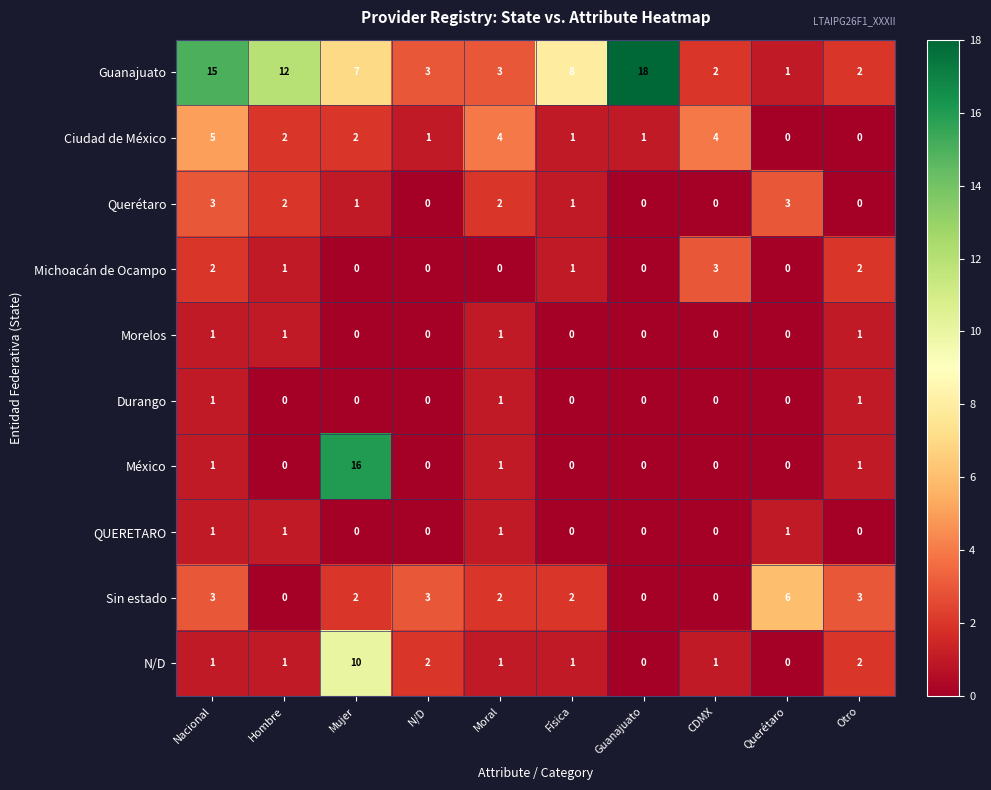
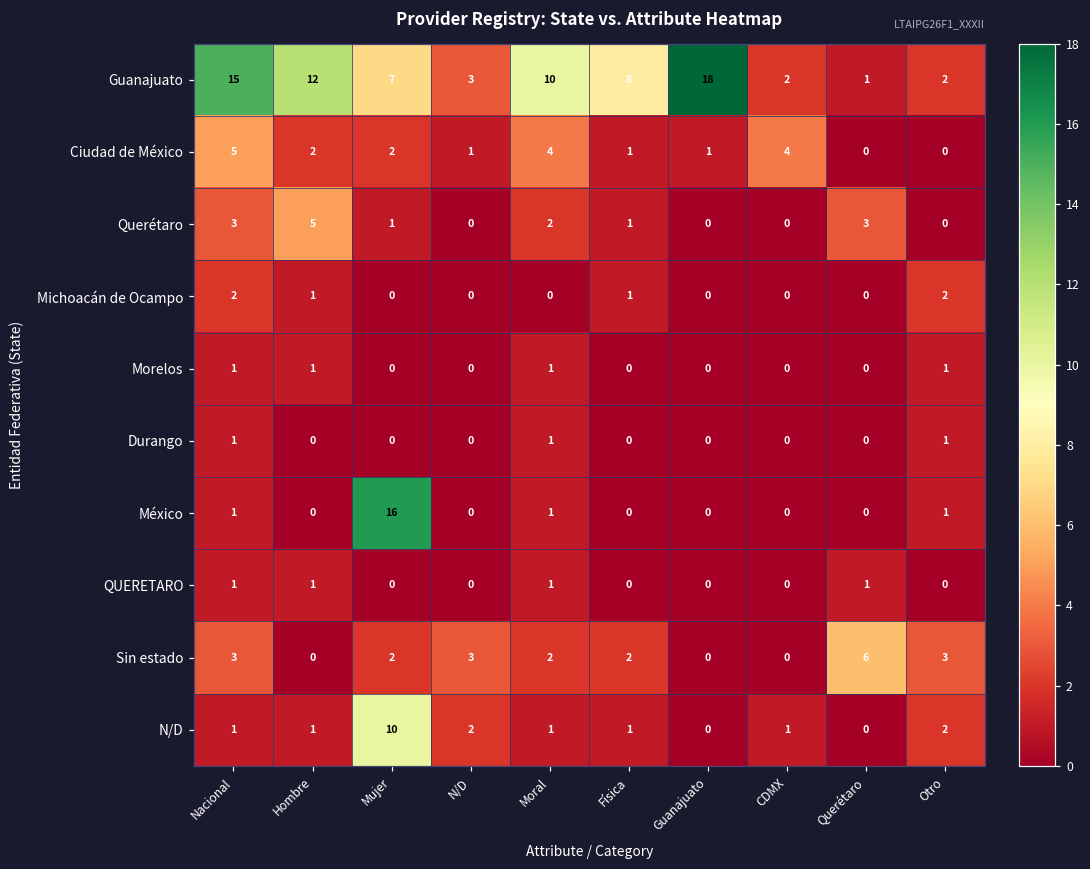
  {
    "Guanajuato": {
      "Nacional": 15,
      "Hombre": 12,
      "Mujer": 7,
      "N/D": 3,
-     "Moral": 3,
+     "Moral": 10,
      "Física": 8,
      "Guanajuato": 18,
      "CDMX": 2,
      "Querétaro": 1,
      "Otro": 2
    },
    "Ciudad de México": {
      "Nacional": 5,
      "Hombre": 2,
      "Mujer": 2,
      "N/D": 1,
      "Moral": 4,
      "Física": 1,
      "Guanajuato": 1,
      "CDMX": 4,
      "Querétaro": 0,
      "Otro": 0
    },
    "Querétaro": {
      "Nacional": 3,
-     "Hombre": 2,
+     "Hombre": 5,
      "Mujer": 1,
      "N/D": 0,
      "Moral": 2,
      "Física": 1,
      "Guanajuato": 0,
      "CDMX": 0,
      "Querétaro": 3,
      "Otro": 0
    },
    "Michoacán de Ocampo": {
      "Nacional": 2,
      "Hombre": 1,
      "Mujer": 0,
      "N/D": 0,
      "Moral": 0,
      "Física": 1,
      "Guanajuato": 0,
-     "CDMX": 3,
+     "CDMX": 0,
      "Querétaro": 0,
      "Otro": 2
    },
    "Morelos": {
      "Nacional": 1,
      "Hombre": 1,
      "Mujer": 0,
      "N/D": 0,
      "Moral": 1,
      "Física": 0,
      "Guanajuato": 0,
      "CDMX": 0,
      "Querétaro": 0,
      "Otro": 1
    },
    "Durango": {
      "Nacional": 1,
      "Hombre": 0,
      "Mujer": 0,
      "N/D": 0,
      "Moral": 1,
      "Física": 0,
      "Guanajuato": 0,
      "CDMX": 0,
      "Querétaro": 0,
      "Otro": 1
    },
    "México": {
      "Nacional": 1,
      "Hombre": 0,
      "Mujer": 16,
      "N/D": 0,
      "Moral": 1,
      "Física": 0,
      "Guanajuato": 0,
      "CDMX": 0,
      "Querétaro": 0,
      "Otro": 1
    },
    "QUERETARO": {
      "Nacional": 1,
      "Hombre": 1,
      "Mujer": 0,
      "N/D": 0,
      "Moral": 1,
      "Física": 0,
      "Guanajuato": 0,
      "CDMX": 0,
      "Querétaro": 1,
      "Otro": 0
    },
    "Sin estado": {
      "Nacional": 3,
      "Hombre": 0,
      "Mujer": 2,
      "N/D": 3,
      "Moral": 2,
      "Física": 2,
      "Guanajuato": 0,
      "CDMX": 0,
      "Querétaro": 6,
      "Otro": 3
    },
    "N/D": {
      "Nacional": 1,
      "Hombre": 1,
      "Mujer": 10,
      "N/D": 2,
      "Moral": 1,
      "Física": 1,
      "Guanajuato": 0,
      "CDMX": 1,
      "Querétaro": 0,
      "Otro": 2
    }
  }
